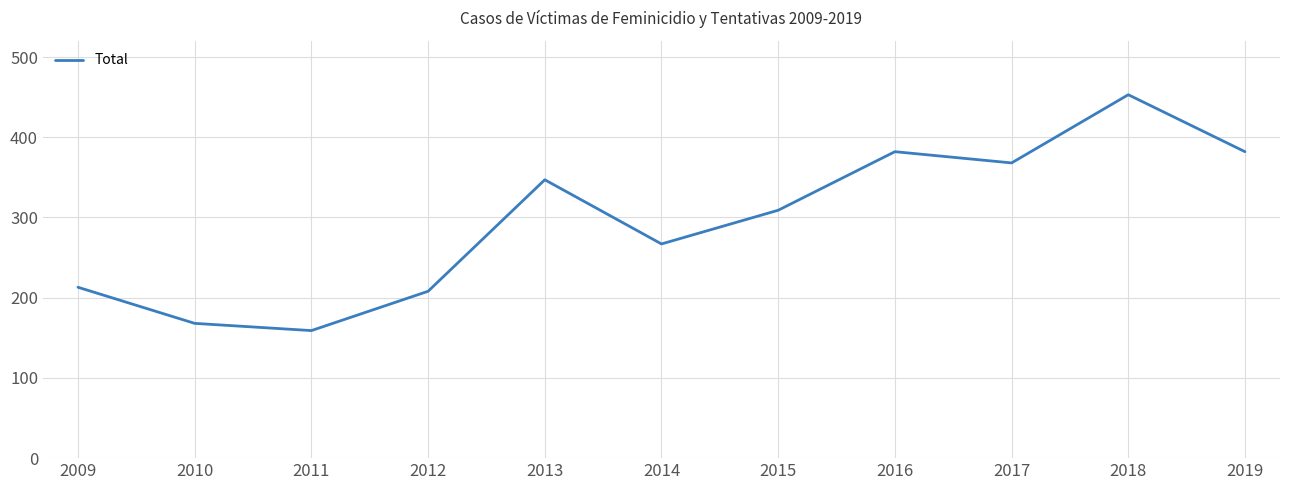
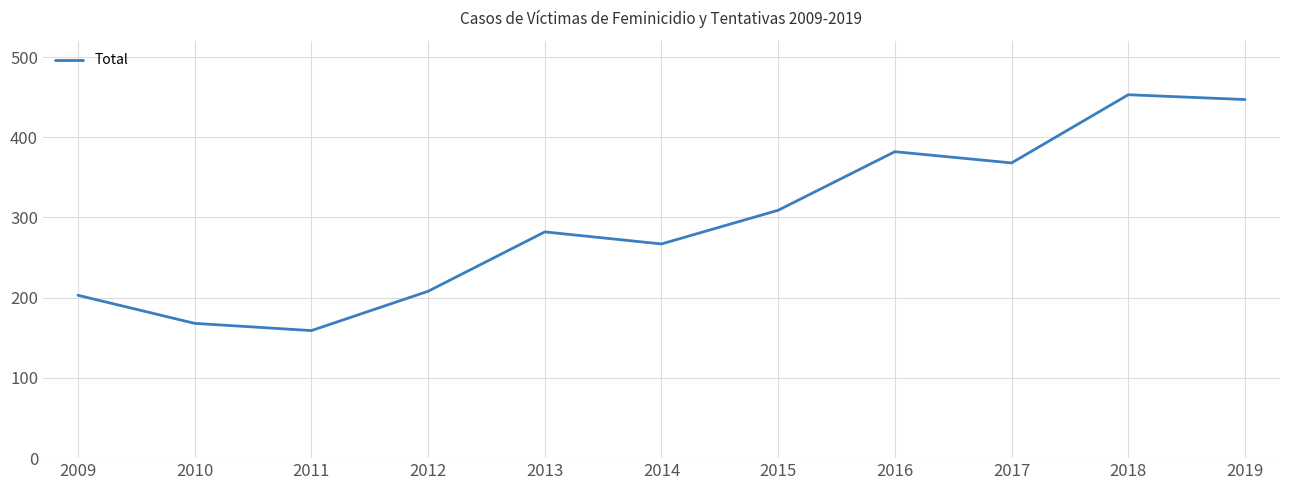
  {
-   "2009": 210,
+   "2009": 200,
    "2010": 170,
    "2011": 160,
    "2012": 210,
-   "2013": 350,
+   "2013": 280,
    "2014": 270,
    "2015": 310,
    "2016": 380,
    "2017": 370,
    "2018": 450,
-   "2019": 380
+   "2019": 450
  }
